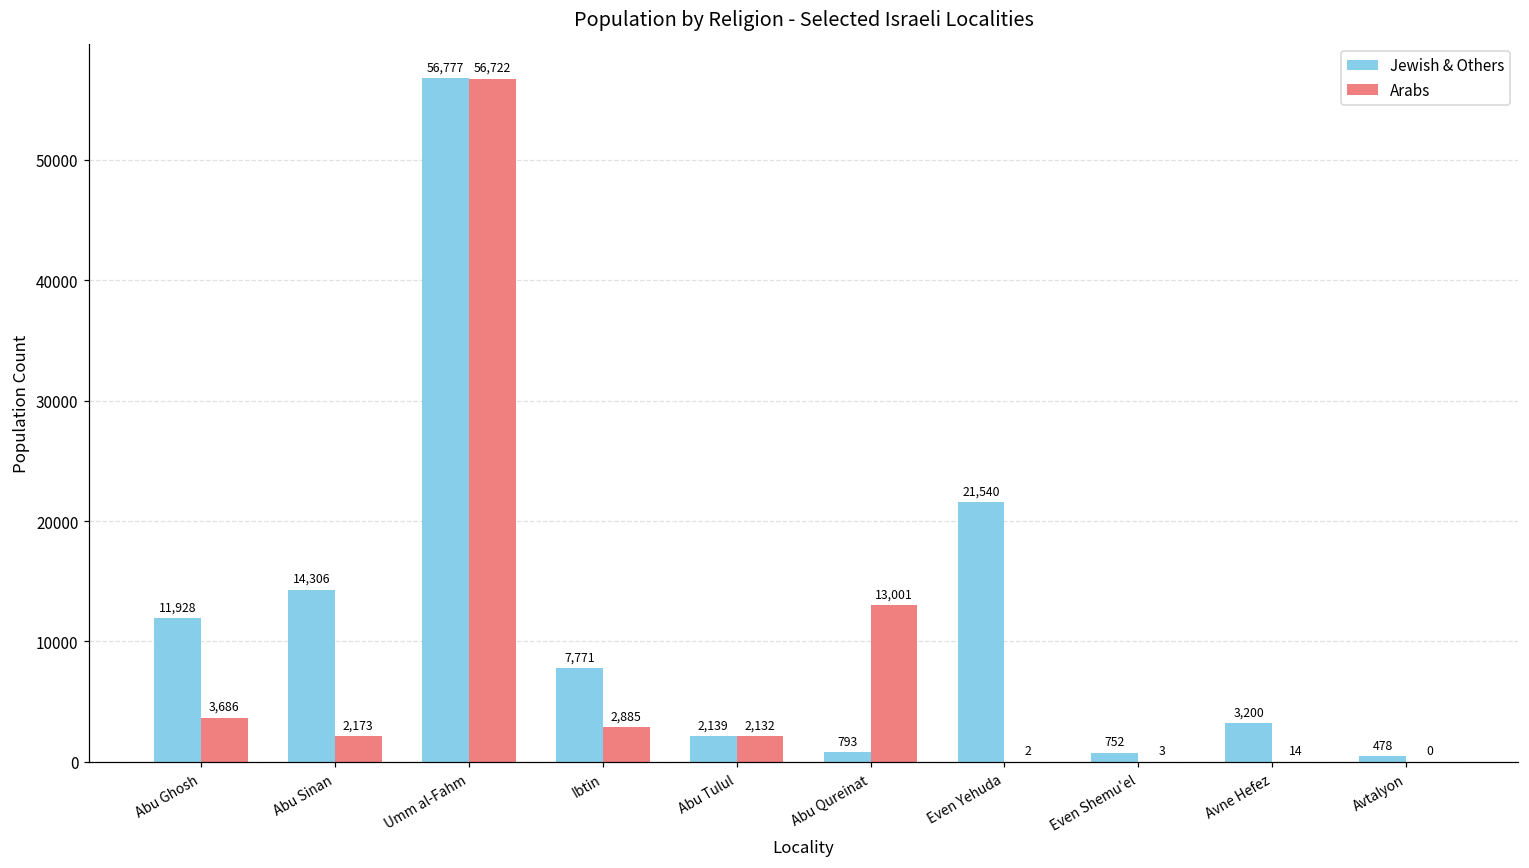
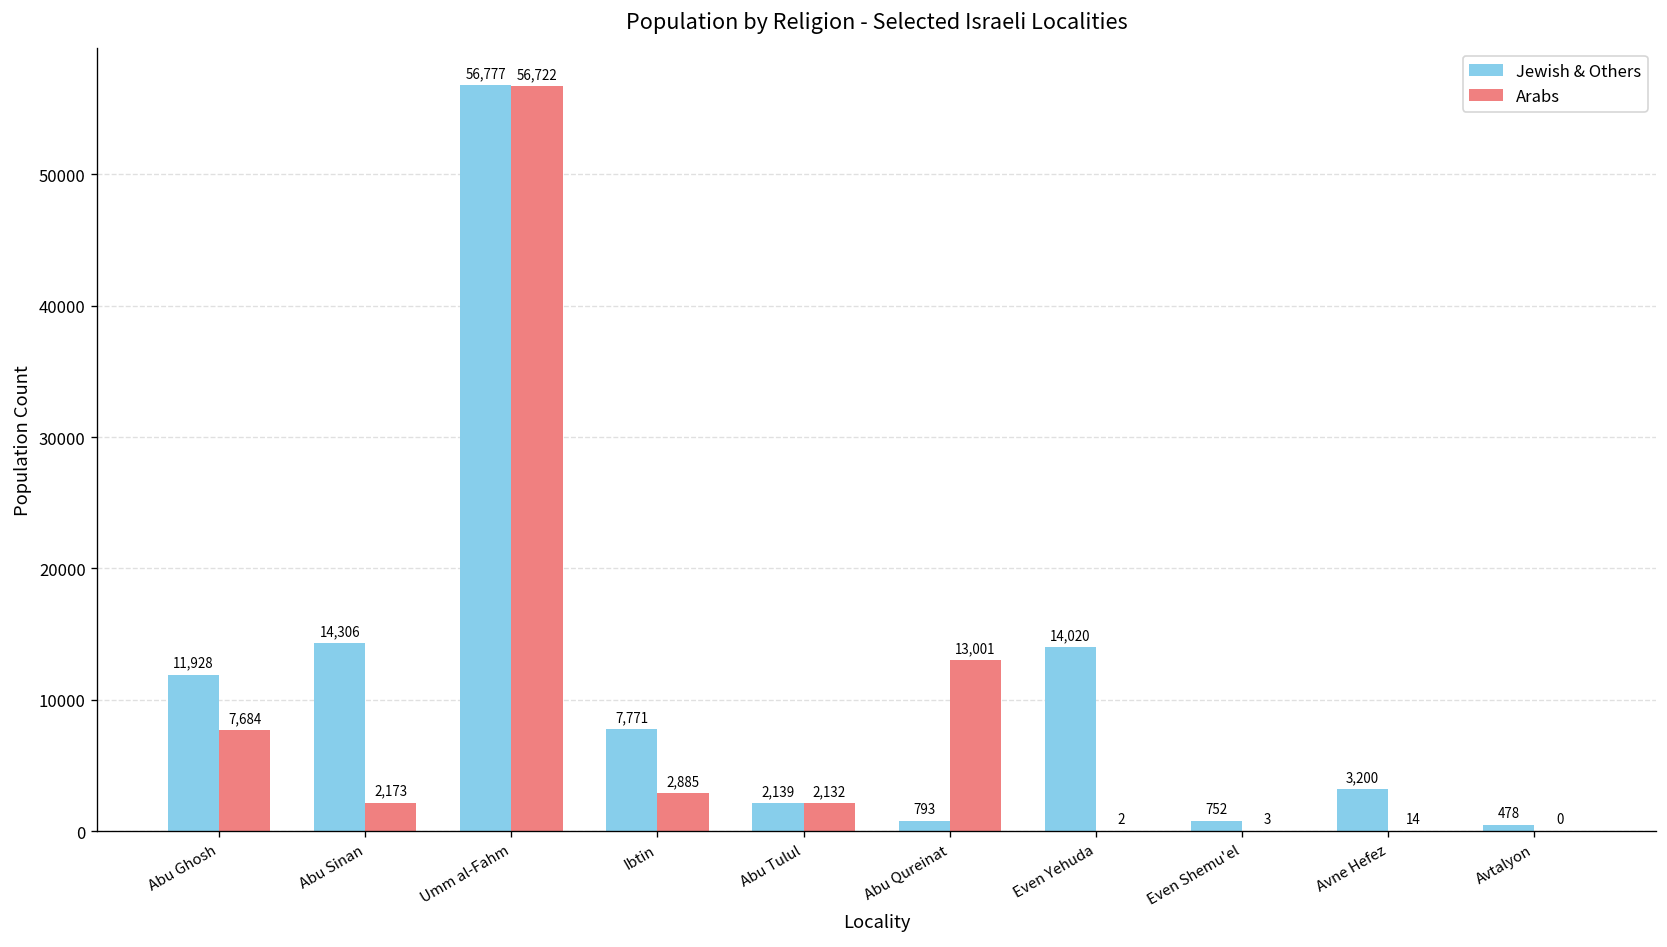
  {
    "Jewish & Others": {
      "Abu Ghosh": "11,928",
      "Abu Sinan": "14,306",
      "Umm al-Fahm": "56,777",
      "Ibtin": "7,771",
      "Abu Tulul": "2,139",
      "Abu Qureinat": "793",
-     "Even Yehuda": "21,540",
+     "Even Yehuda": "14,020",
      "Even Shemu'el": "752",
      "Avne Hefez": "3,200",
      "Avtalyon": "478"
    },
    "Arabs": {
-     "Abu Ghosh": "3,686",
+     "Abu Ghosh": "7,684",
      "Abu Sinan": "2,173",
      "Umm al-Fahm": "56,722",
      "Ibtin": "2,885",
      "Abu Tulul": "2,132",
      "Abu Qureinat": "13,001",
      "Even Yehuda": "2",
      "Even Shemu'el": "3",
      "Avne Hefez": "14",
      "Avtalyon": "0"
    }
  }
